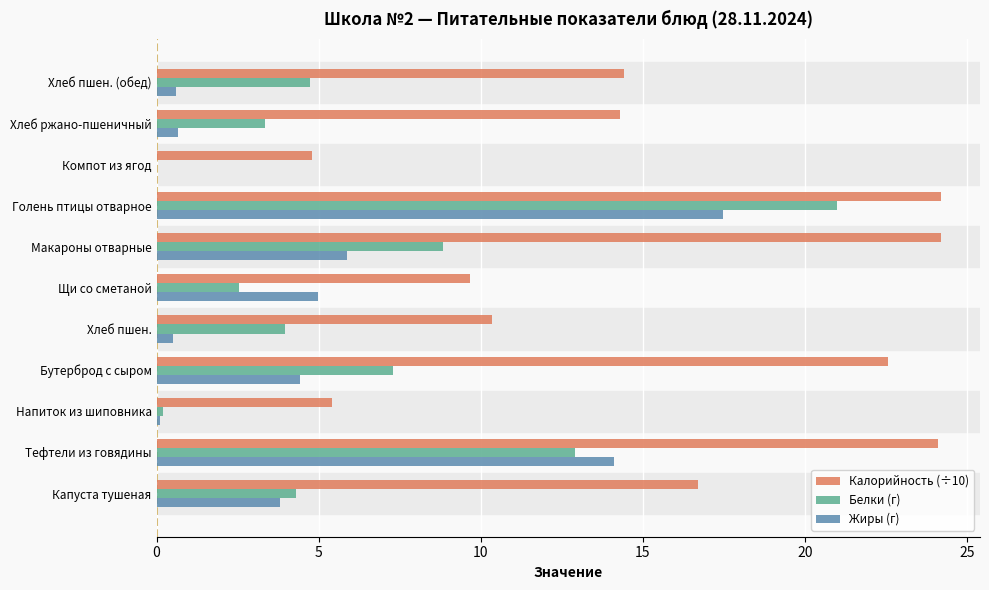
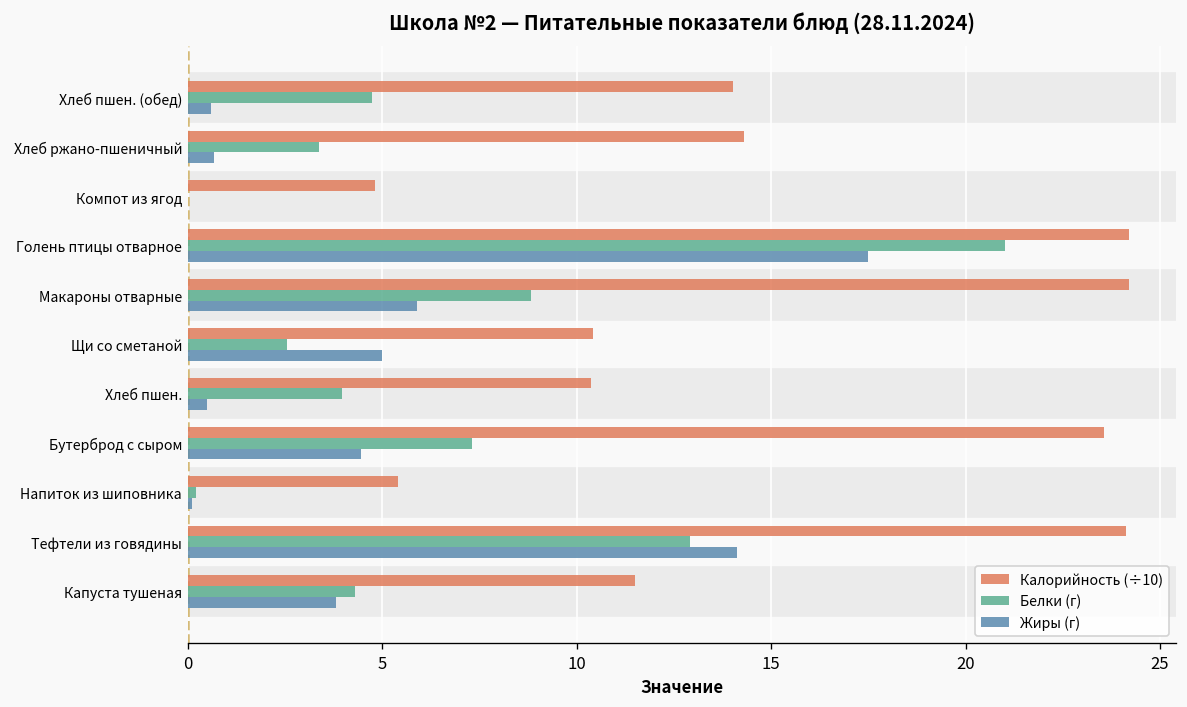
  {
    "Калорийность (÷10)": {
-     "Хлеб пшен. (обед)": 14.4,
+     "Хлеб пшен. (обед)": 14.0,
      "Хлеб ржано-пшеничный": 14.3,
      "Компот из ягод": 4.8,
      "Голень птицы отварное": 24.2,
      "Макароны отварные": 24.2,
-     "Щи со сметаной": 9.7,
+     "Щи со сметаной": 10.4,
      "Хлеб пшен.": 10.4,
-     "Бутерброд с сыром": 22.6,
+     "Бутерброд с сыром": 23.6,
      "Напиток из шиповника": 5.4,
      "Тефтели из говядины": 24.1,
-     "Капуста тушеная": 16.7
+     "Капуста тушеная": 11.5
    }
  }
